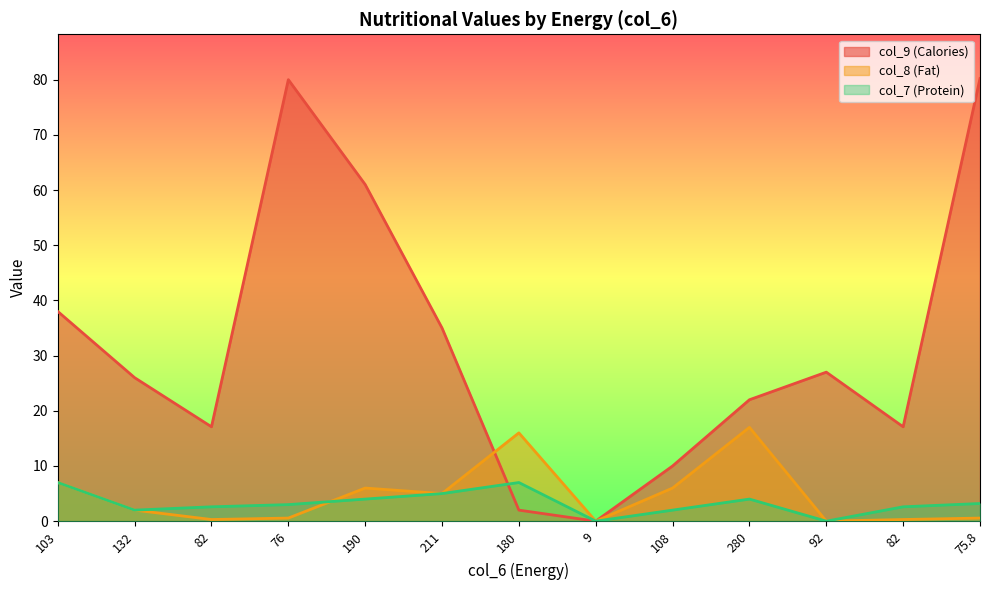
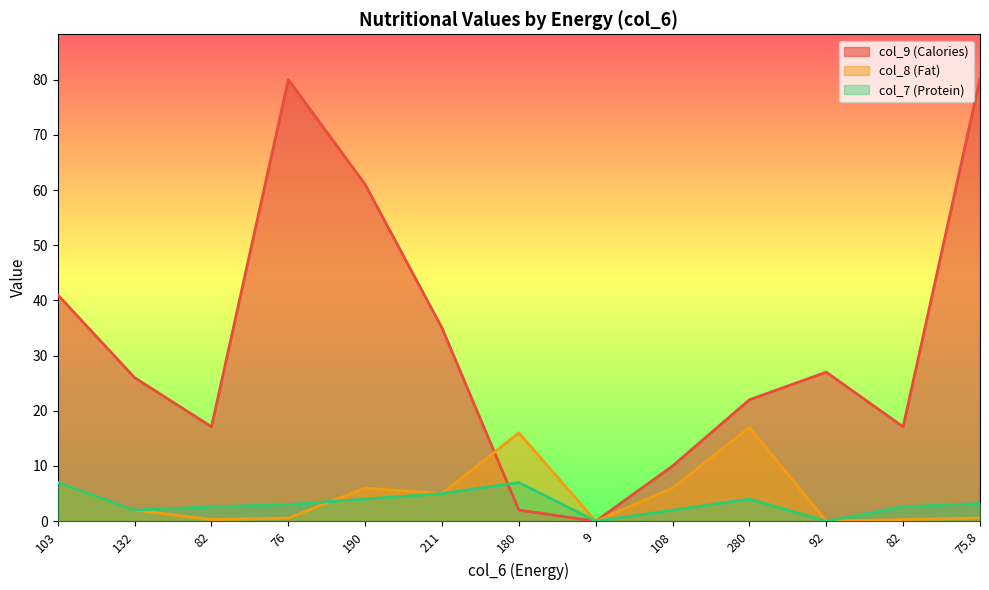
  {
    "col_9 (Calories)": {
-     "103": 38,
+     "103": 41,
      "132": 26,
      "76": 80,
      "190": 61,
      "211": 35,
      "180": 2,
      "108": 10,
      "280": 22,
      "92": 27,
      "75.8": 80
    },
    "col_8 (Fat)": {
      "76": 1,
      "190": 6,
      "180": 16,
      "108": 6,
      "280": 17,
      "75.8": 1
    },
    "col_7 (Protein)": {
      "76": 3,
      "190": 4,
      "180": 7,
      "108": 2,
      "280": 4,
      "75.8": 3
    }
  }
